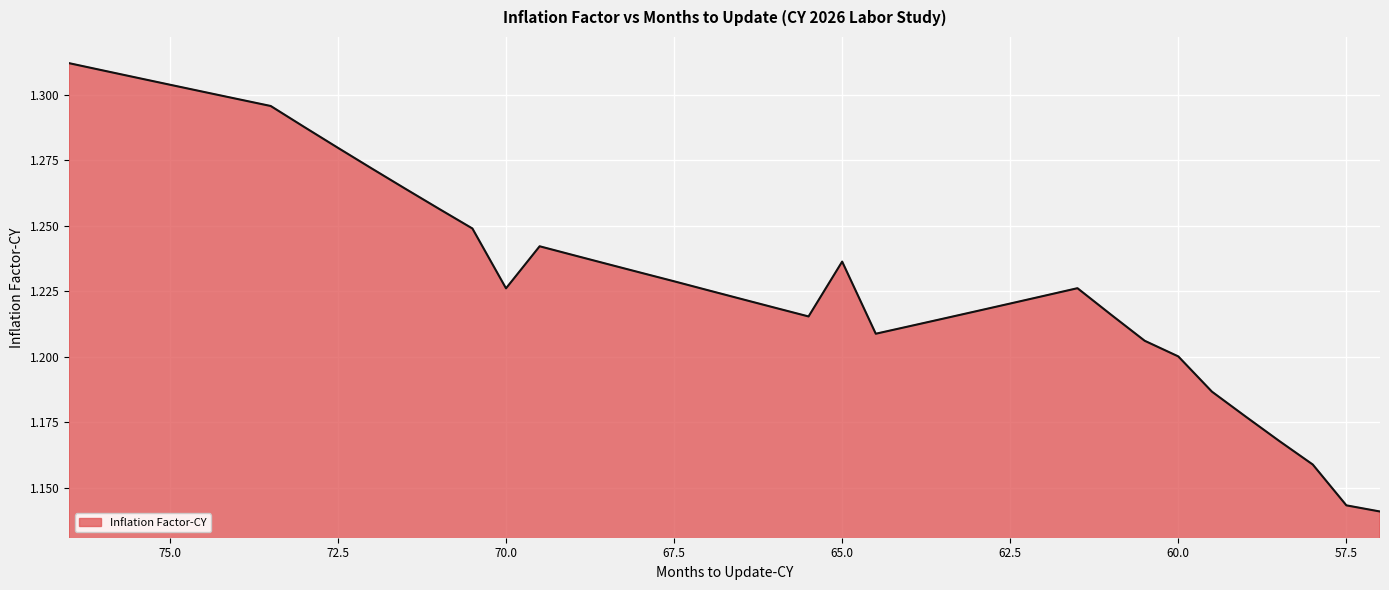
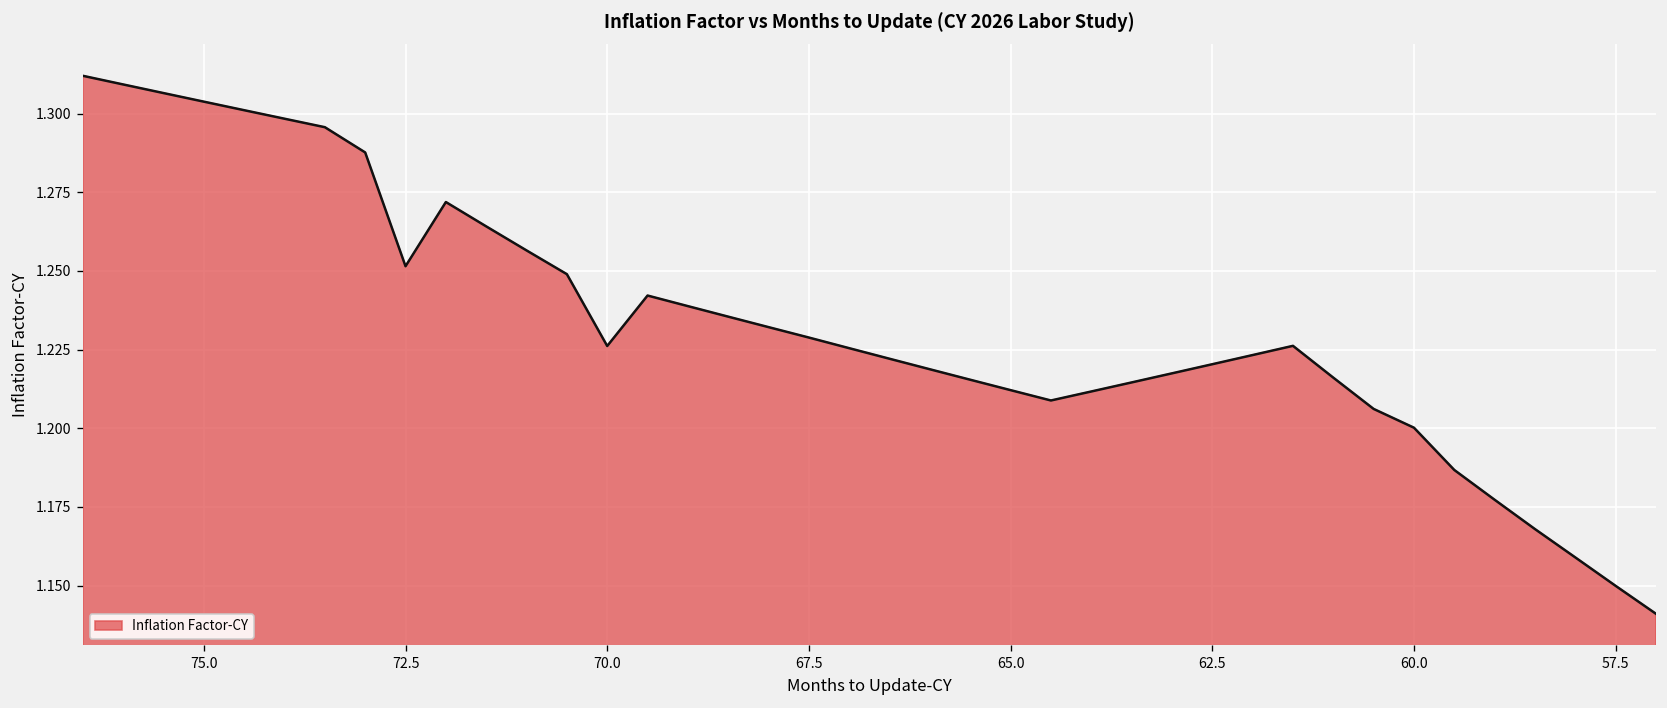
  {
    "75.0": 1.304,
-   "72.5": 1.280,
+   "72.5": 1.252,
    "70.0": 1.226,
    "67.5": 1.229,
-   "65.0": 1.236,
+   "65.0": 1.212,
    "62.5": 1.220,
    "60.0": 1.200,
-   "57.5": 1.143
+   "57.5": 1.150
  }
